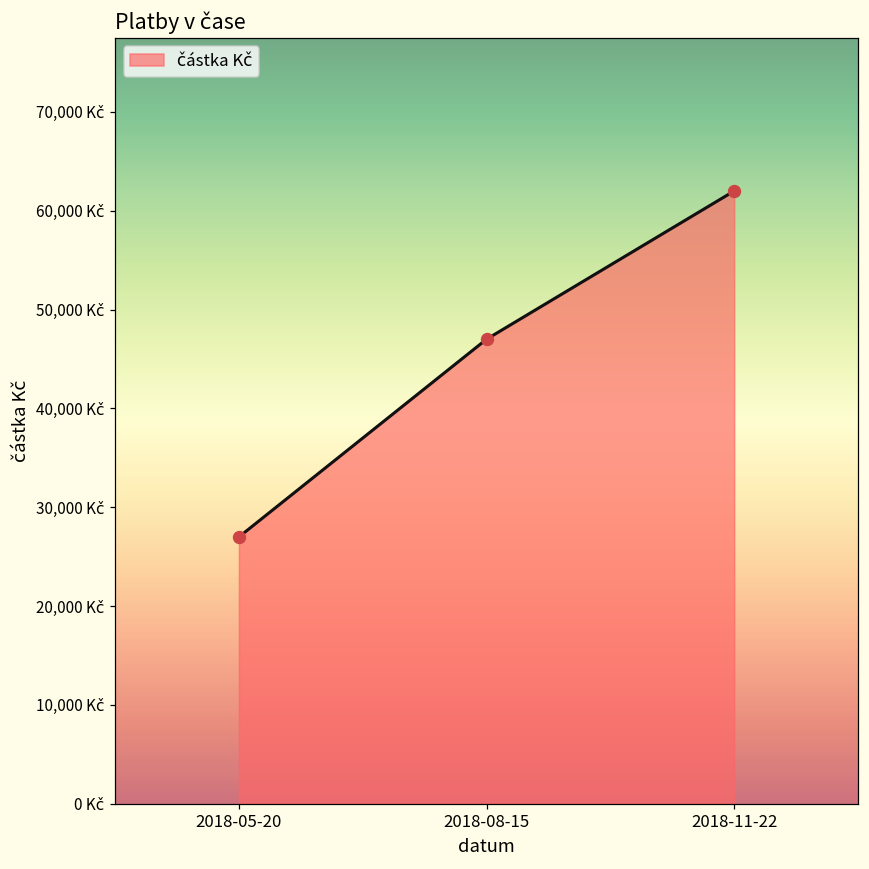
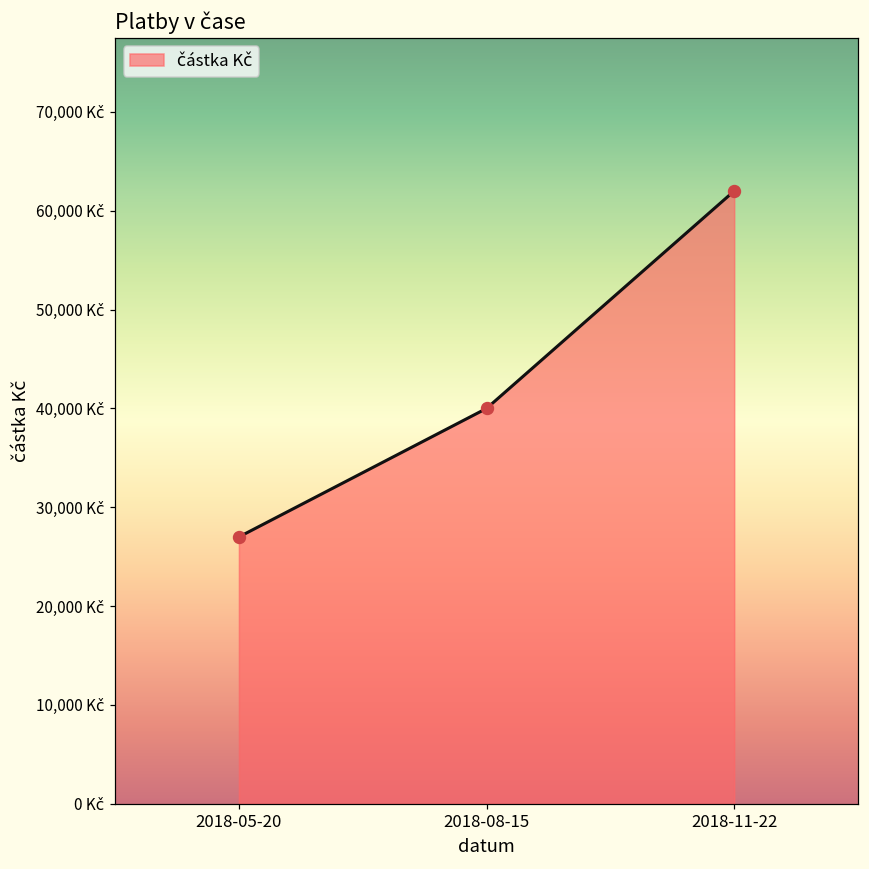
  {
    "2018-05-20": "27,000 Kč",
-   "2018-08-15": "47,000 Kč",
+   "2018-08-15": "40,000 Kč",
    "2018-11-22": "62,000 Kč"
  }
